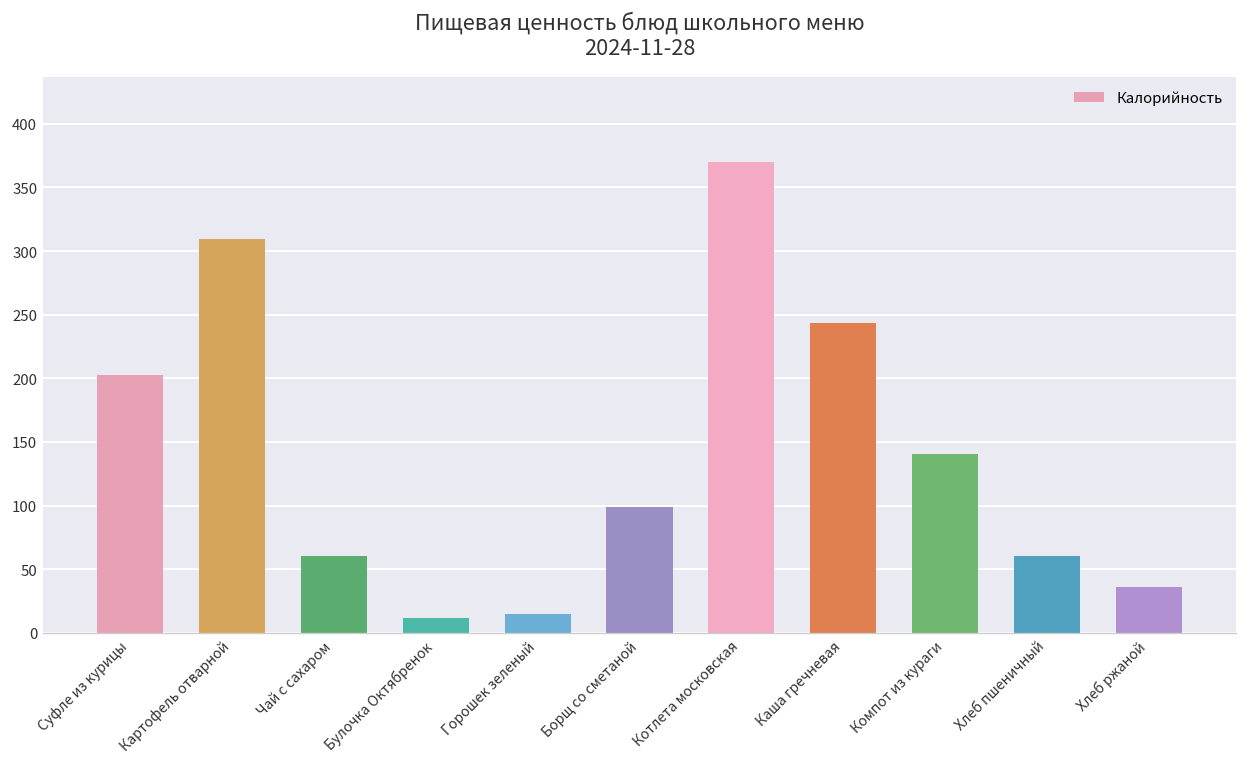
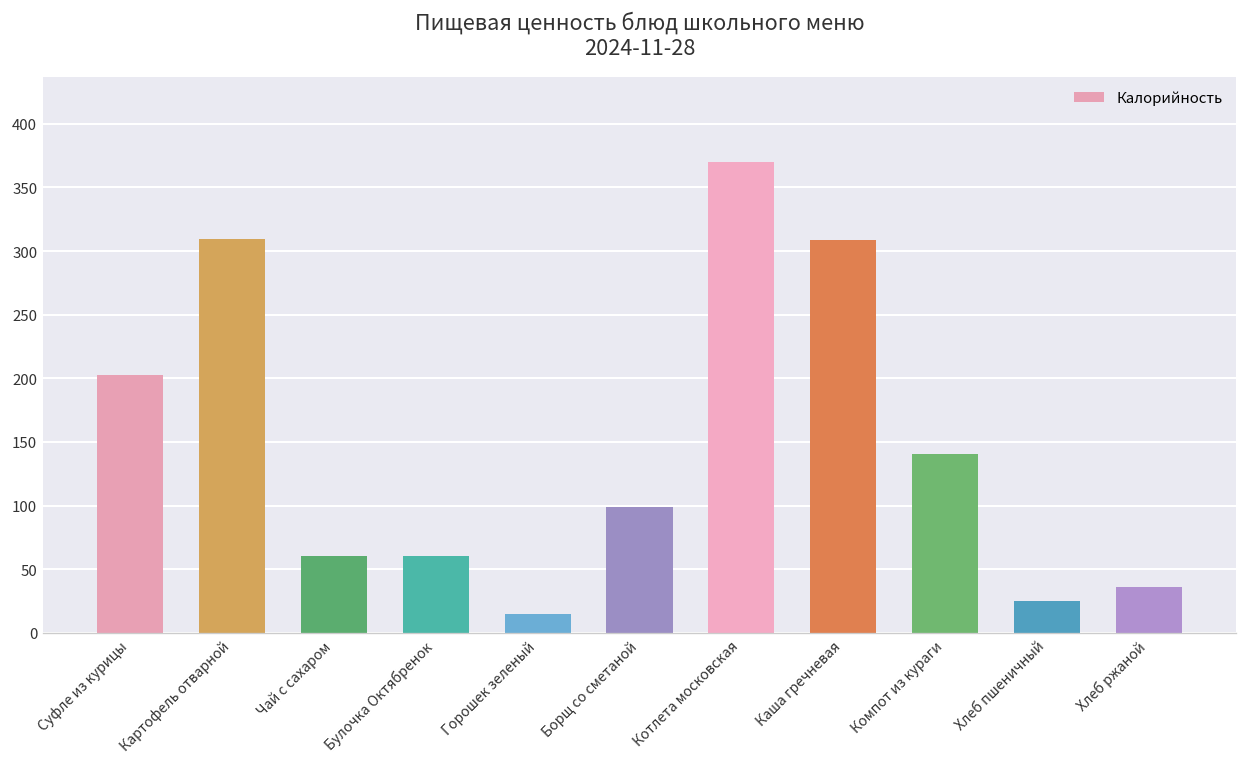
  {
    "Суфле из курицы": 203,
    "Картофель отварной": 310,
    "Чай с сахаром": 60,
-   "Булочка Октябренок": 12,
+   "Булочка Октябренок": 60,
    "Горошек зеленый": 15,
    "Борщ со сметаной": 99,
    "Котлета московская": 370,
-   "Каша гречневая": 244,
+   "Каша гречневая": 308,
    "Компот из кураги": 141,
-   "Хлеб пшеничный": 60,
+   "Хлеб пшеничный": 25,
    "Хлеб ржаной": 36
  }
